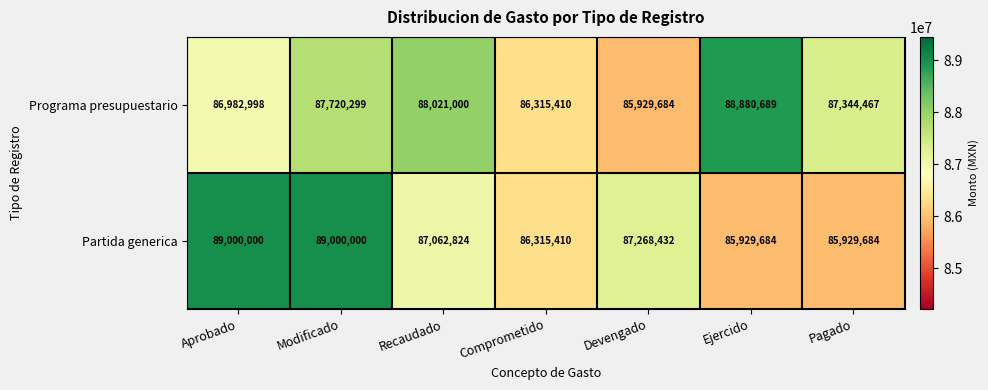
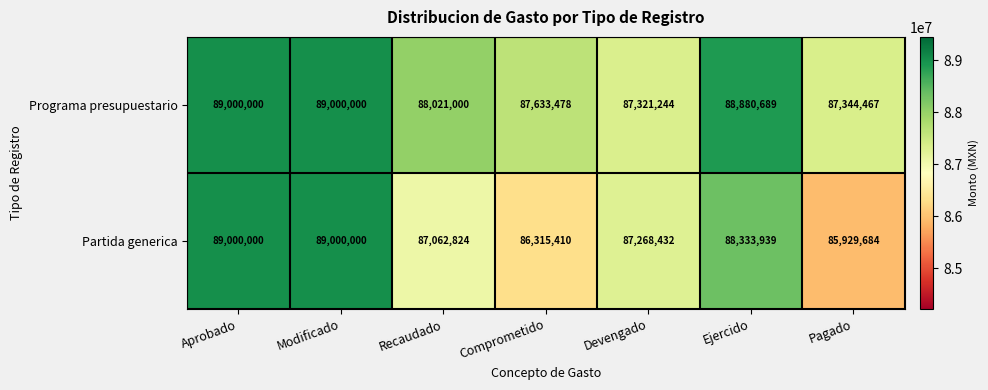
  {
    "Programa presupuestario": {
-     "Aprobado": "86,982,998",
-     "Modificado": "87,720,299",
+     "Aprobado": "89,000,000",
+     "Modificado": "89,000,000",
      "Recaudado": "88,021,000",
-     "Comprometido": "86,315,410",
-     "Devengado": "85,929,684",
+     "Comprometido": "87,633,478",
+     "Devengado": "87,321,244",
      "Ejercido": "88,880,689",
      "Pagado": "87,344,467"
    },
    "Partida generica": {
      "Aprobado": "89,000,000",
      "Modificado": "89,000,000",
      "Recaudado": "87,062,824",
      "Comprometido": "86,315,410",
      "Devengado": "87,268,432",
-     "Ejercido": "85,929,684",
+     "Ejercido": "88,333,939",
      "Pagado": "85,929,684"
    }
  }
